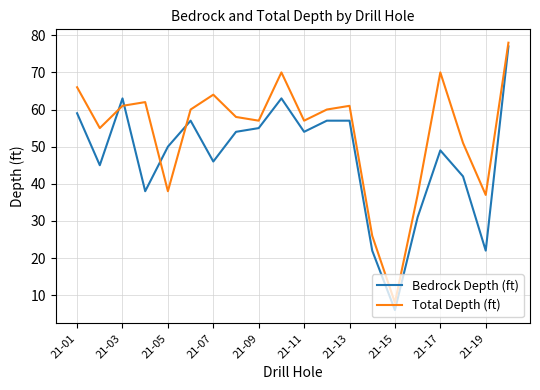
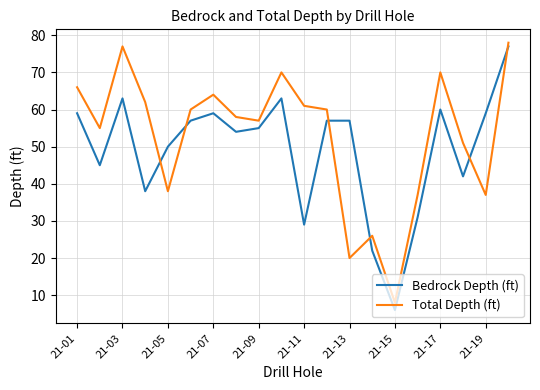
  {
    "Bedrock Depth (ft)": {
      "21-01": 59,
      "21-03": 63,
      "21-05": 50,
-     "21-07": 46,
+     "21-07": 59,
      "21-09": 55,
-     "21-11": 54,
+     "21-11": 29,
      "21-13": 57,
-     "21-17": 49,
-     "21-19": 22
+     "21-17": 60,
+     "21-19": 59
    },
    "Total Depth (ft)": {
      "21-01": 66,
-     "21-03": 61,
+     "21-03": 77,
      "21-05": 38,
      "21-07": 64,
      "21-09": 57,
-     "21-11": 57,
-     "21-13": 61,
+     "21-11": 61,
+     "21-13": 20,
      "21-17": 70,
      "21-19": 37
    }
  }
